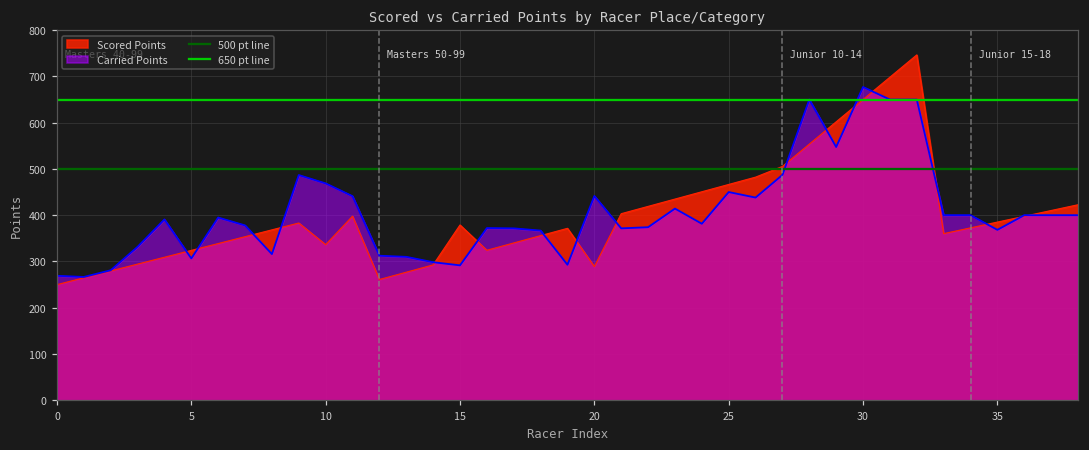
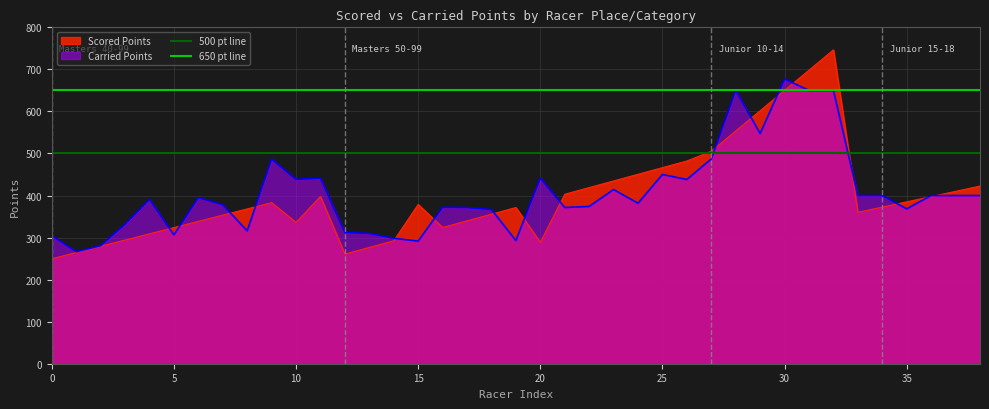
  {
    "Scored Points": {
      "0": 250,
      "5": 320,
      "10": 340,
      "15": 380,
      "20": 290,
      "25": 470,
      "30": 650,
      "35": 390
    },
    "Carried Points": {
-     "0": 270,
+     "0": 300,
      "5": 310,
-     "10": 470,
+     "10": 440,
      "15": 290,
      "20": 440,
      "25": 450,
      "30": 680,
      "35": 370
    }
  }
